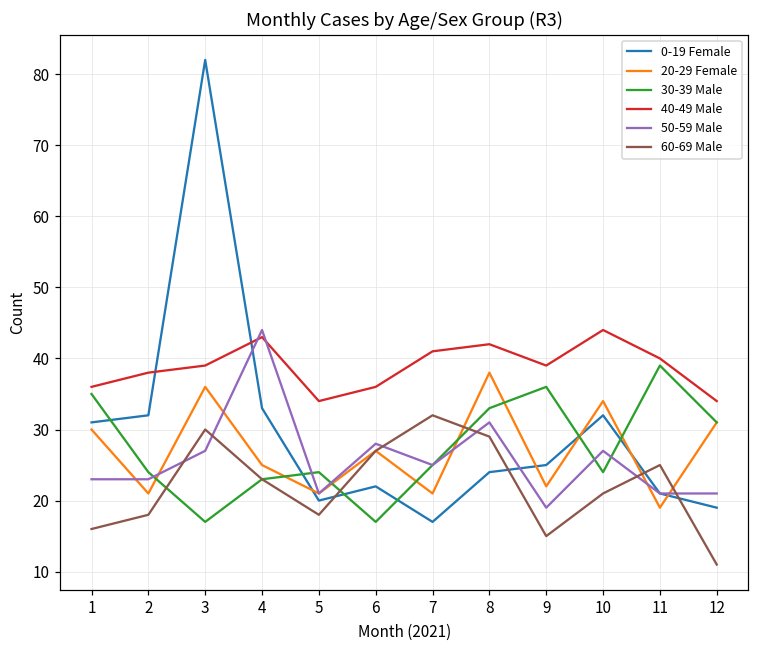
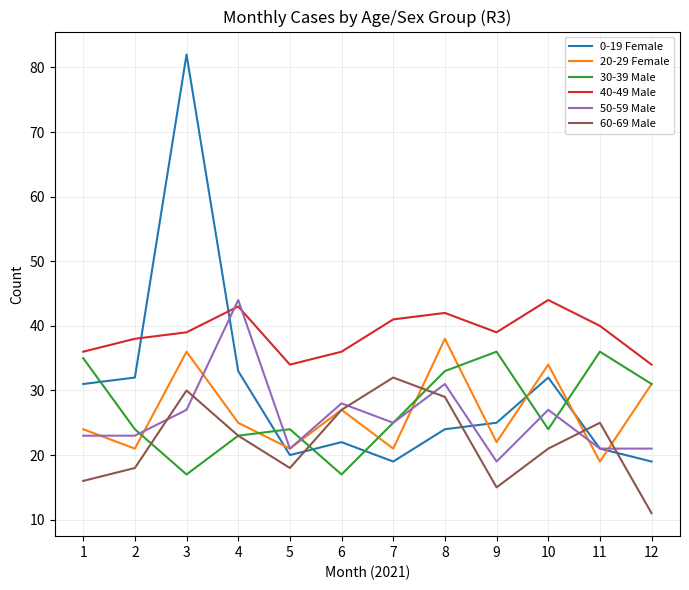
  {
    "0-19 Female": {
      "1": 31,
      "2": 32,
      "3": 82,
      "4": 33,
      "5": 20,
      "6": 22,
-     "7": 17,
+     "7": 19,
      "8": 24,
      "9": 25,
      "10": 32,
      "12": 19
    },
    "20-29 Female": {
-     "1": 30,
+     "1": 24,
      "2": 21,
      "3": 36,
      "4": 25,
      "7": 21,
      "8": 38,
      "9": 22,
      "10": 34,
      "11": 19
    },
    "30-39 Male": {
      "1": 35,
      "2": 24,
      "3": 17,
      "5": 24,
      "6": 17,
      "8": 33,
      "9": 36,
      "10": 24,
-     "11": 39
+     "11": 36
    },
    "40-49 Male": {
      "1": 36,
      "2": 38,
      "3": 39,
      "4": 43,
      "5": 34,
      "6": 36,
      "7": 41,
      "8": 42,
      "9": 39,
      "10": 44,
      "11": 40,
      "12": 34
    },
    "50-59 Male": {
      "1": 23,
      "2": 23,
      "3": 27,
      "4": 44,
      "6": 28,
      "8": 31,
      "9": 19,
      "10": 27,
      "12": 21
    },
    "60-69 Male": {
      "1": 16,
      "2": 18,
      "3": 30,
      "5": 18,
      "7": 32,
      "8": 29,
      "9": 15,
      "10": 21,
      "11": 25,
      "12": 11
    }
  }
